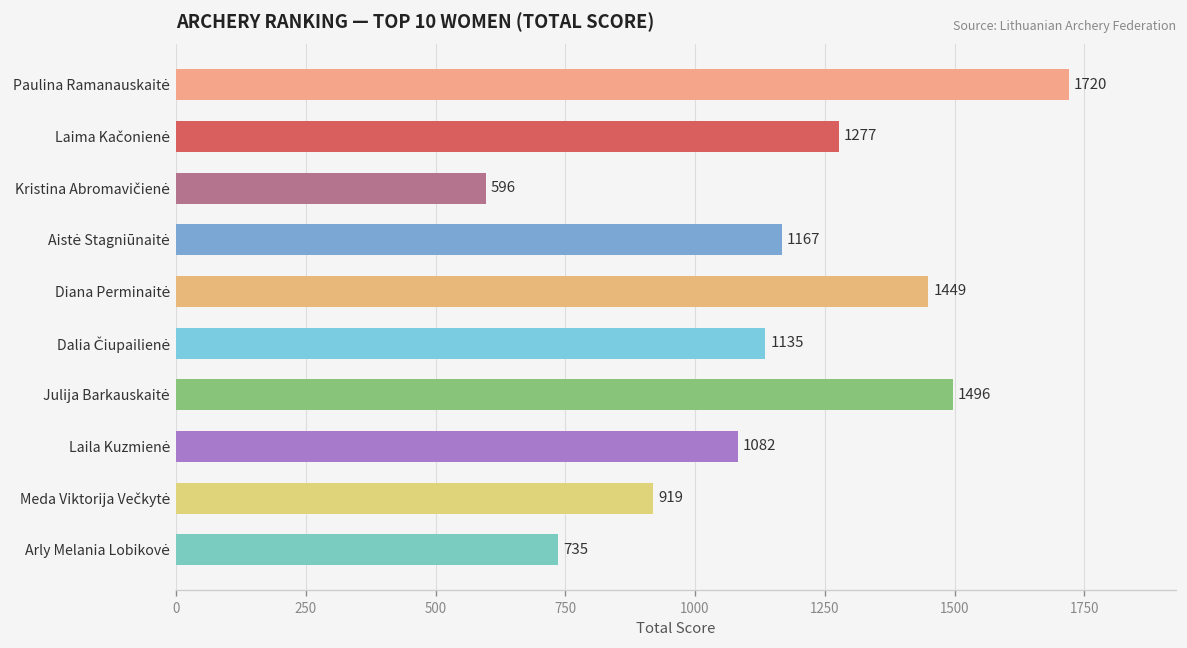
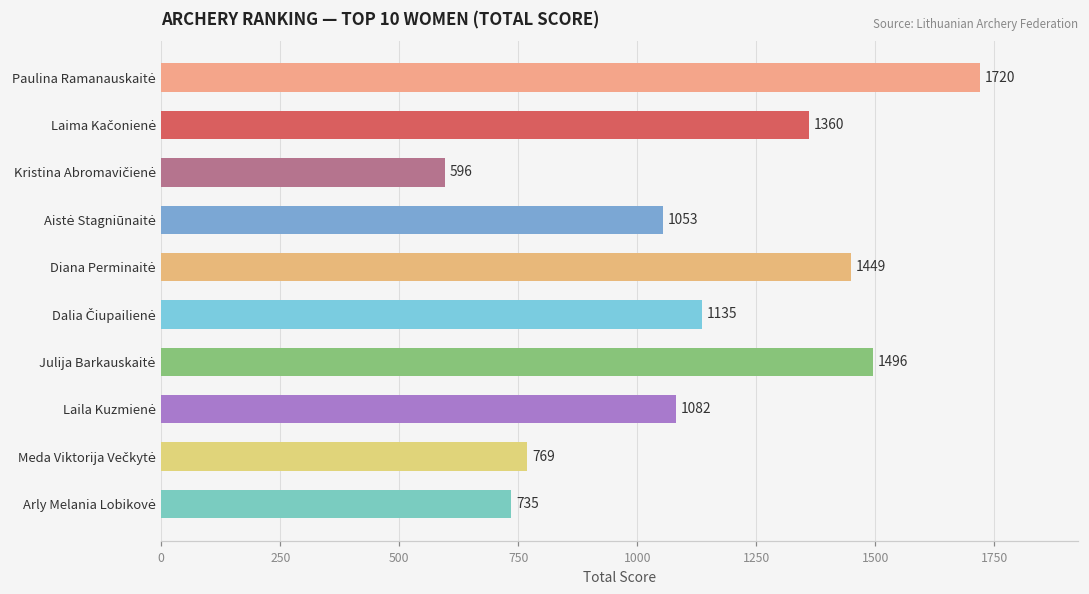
  {
    "Paulina Ramanauskaitė": 1720,
-   "Laima Kačonienė": 1277,
+   "Laima Kačonienė": 1360,
    "Kristina Abromavičienė": 596,
-   "Aistė Stagniūnaitė": 1167,
+   "Aistė Stagniūnaitė": 1053,
    "Diana Perminaitė": 1449,
    "Dalia Čiupailienė": 1135,
    "Julija Barkauskaitė": 1496,
    "Laila Kuzmienė": 1082,
-   "Meda Viktorija Večkytė": 919,
+   "Meda Viktorija Večkytė": 769,
    "Arly Melania Lobikovė": 735
  }
